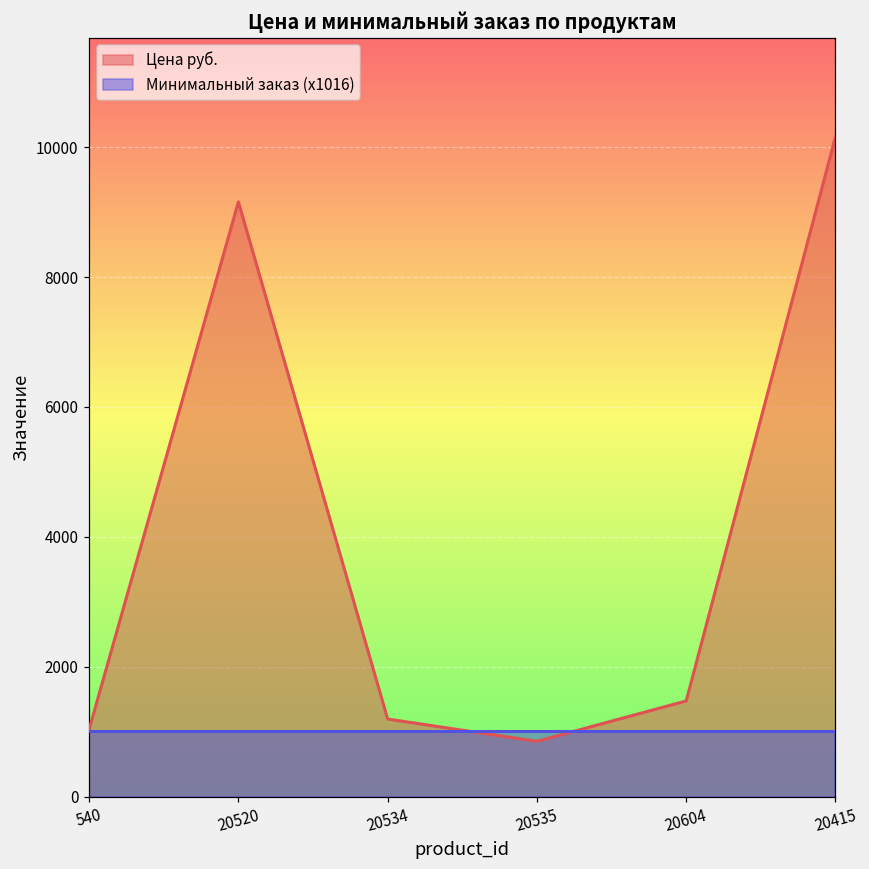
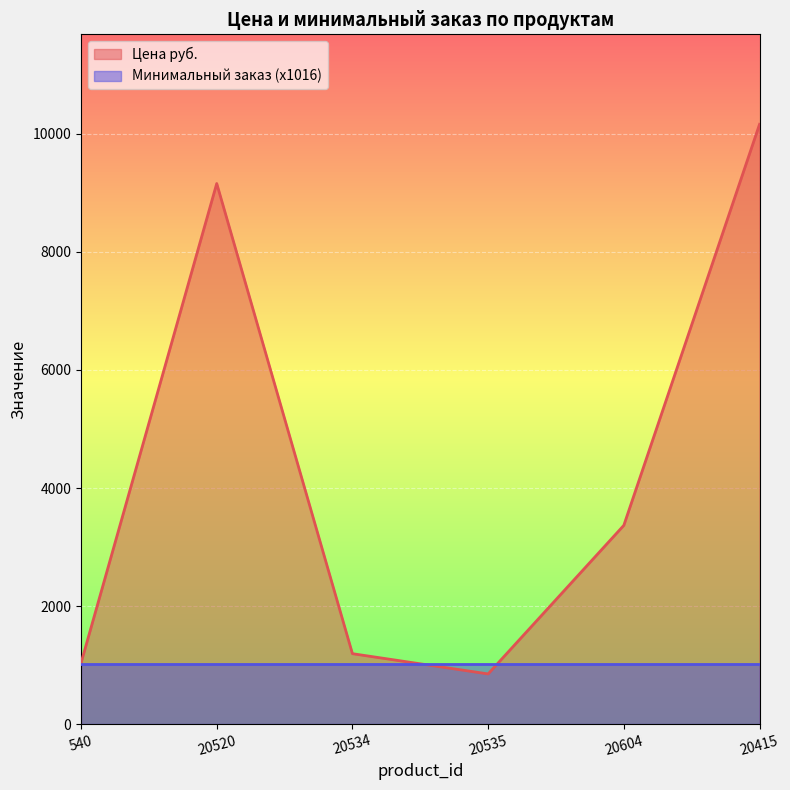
  {
    "Цена руб.": {
      "20520": 9200,
      "20534": 1200,
      "20535": 900,
-     "20604": 1500,
+     "20604": 3400,
      "20415": 10200
    },
    "Минимальный заказ (x1016)": {
      "20520": 1000,
      "20534": 1000,
      "20535": 1000,
      "20604": 1000,
      "20415": 1000
    }
  }
